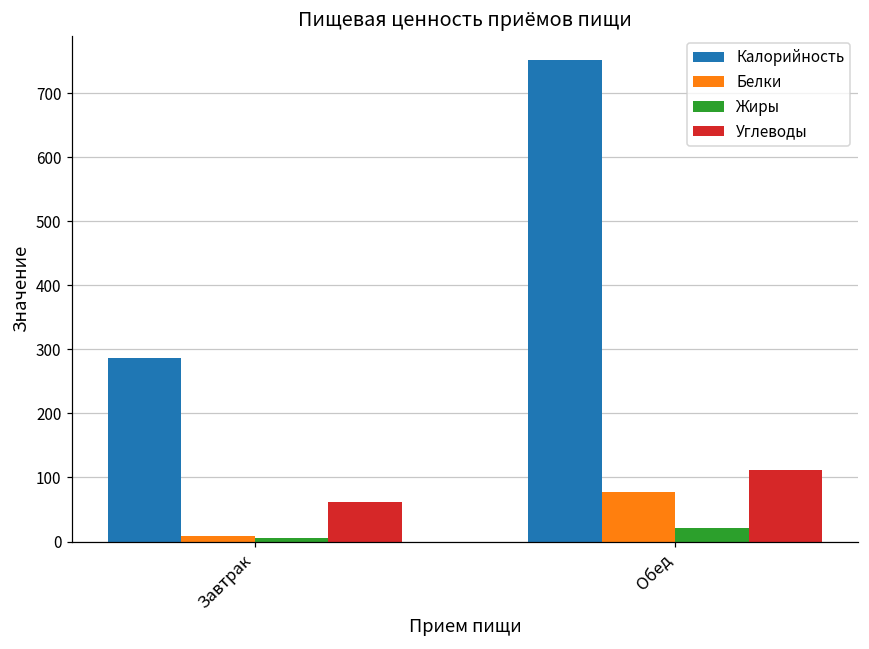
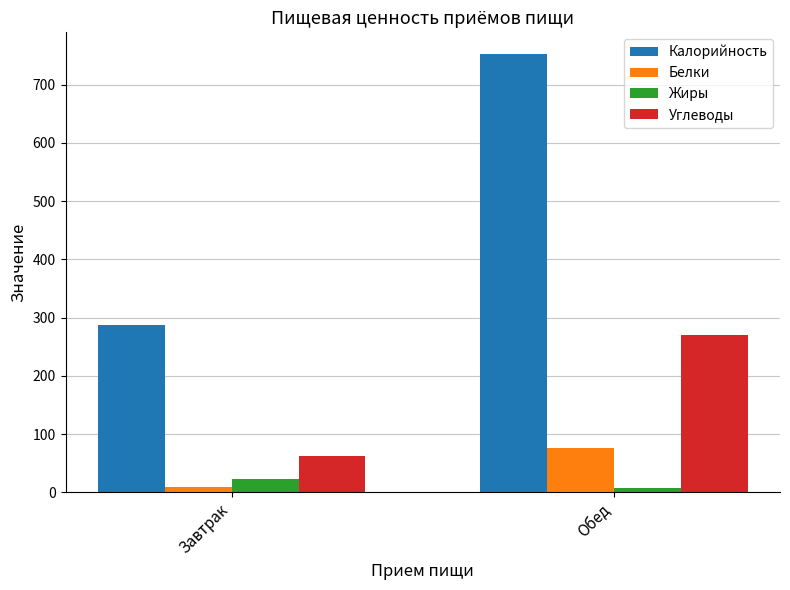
  {
    "Калорийность": {
      "Завтрак": 290,
      "Обед": 750
    },
    "Белки": {
      "Завтрак": 10,
      "Обед": 80
    },
    "Жиры": {
-     "Завтрак": 10,
-     "Обед": 20
+     "Завтрак": 20,
+     "Обед": 10
    },
    "Углеводы": {
      "Завтрак": 60,
-     "Обед": 110
+     "Обед": 270
    }
  }
